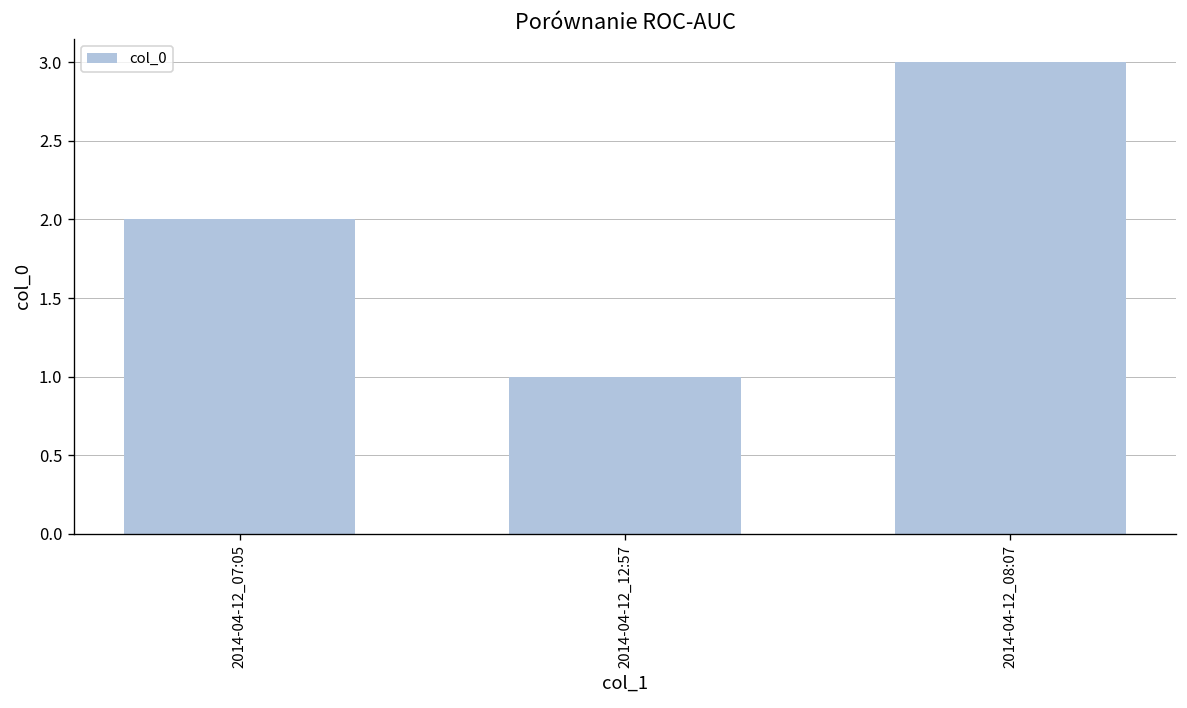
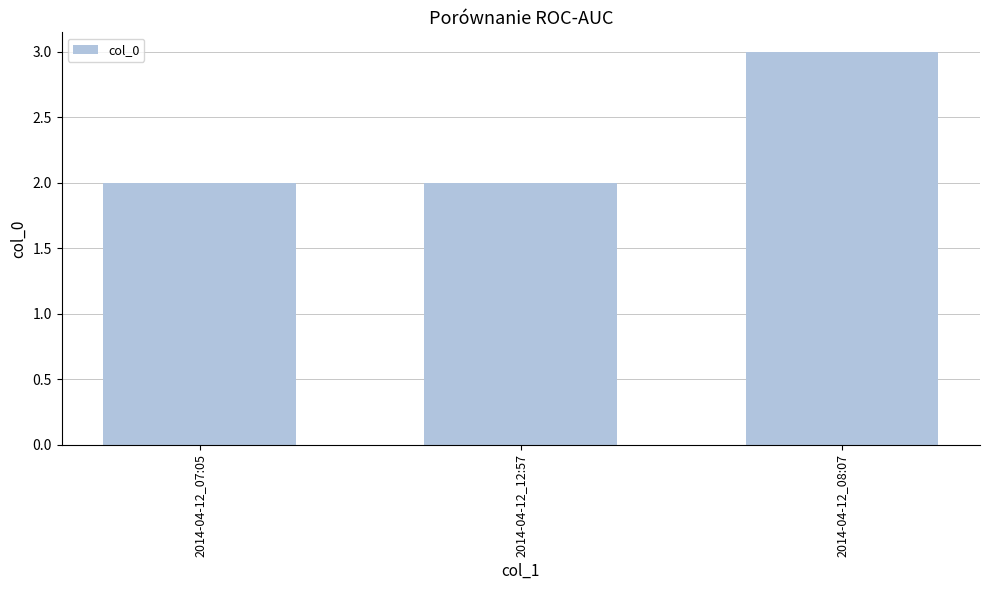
  {
    "2014-04-12_07:05": 2,
-   "2014-04-12_12:57": 1,
+   "2014-04-12_12:57": 2,
    "2014-04-12_08:07": 3
  }
